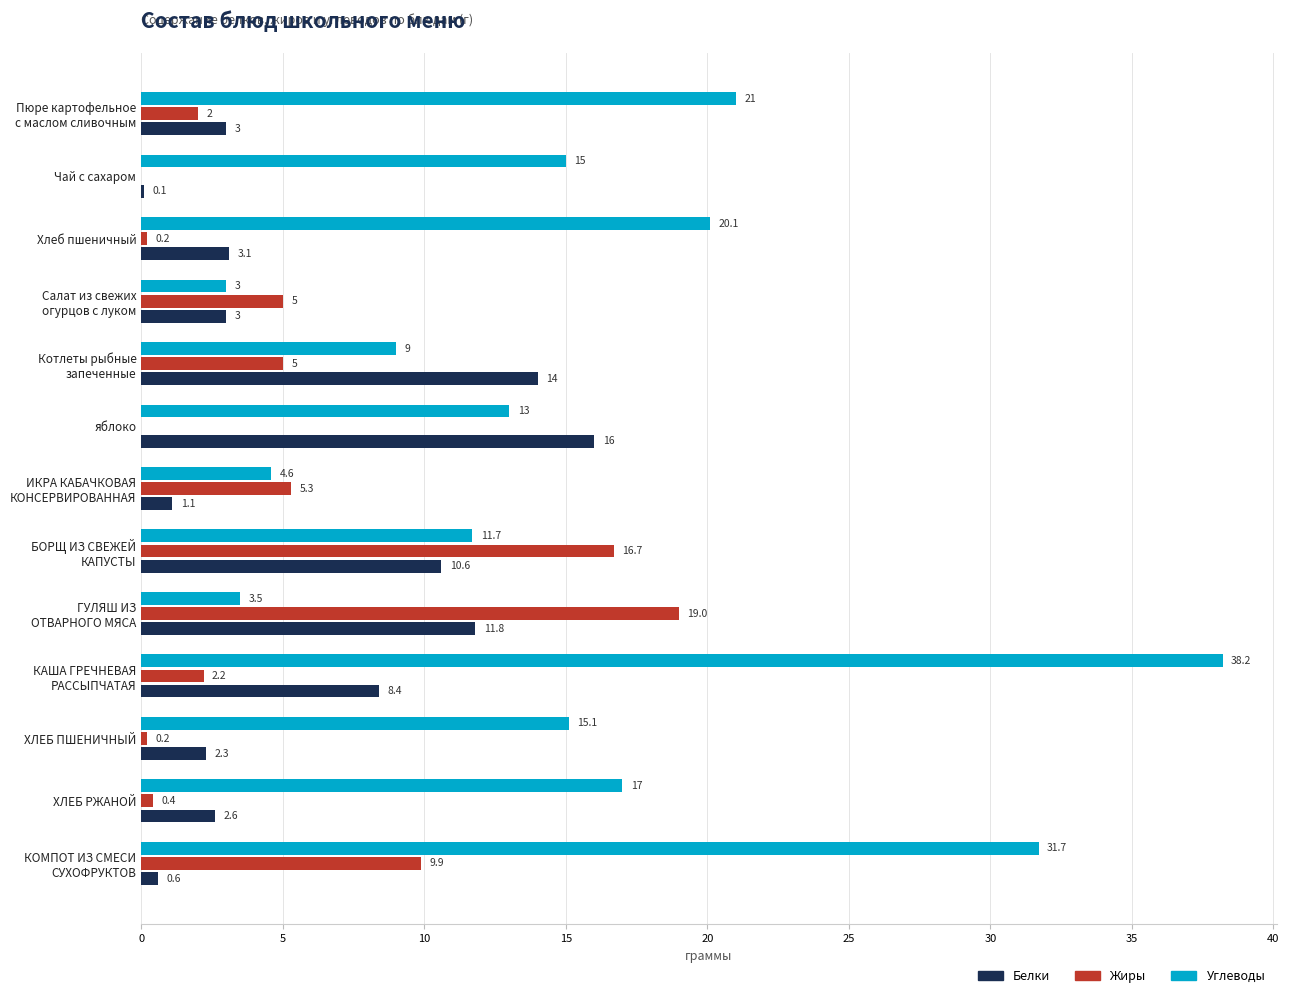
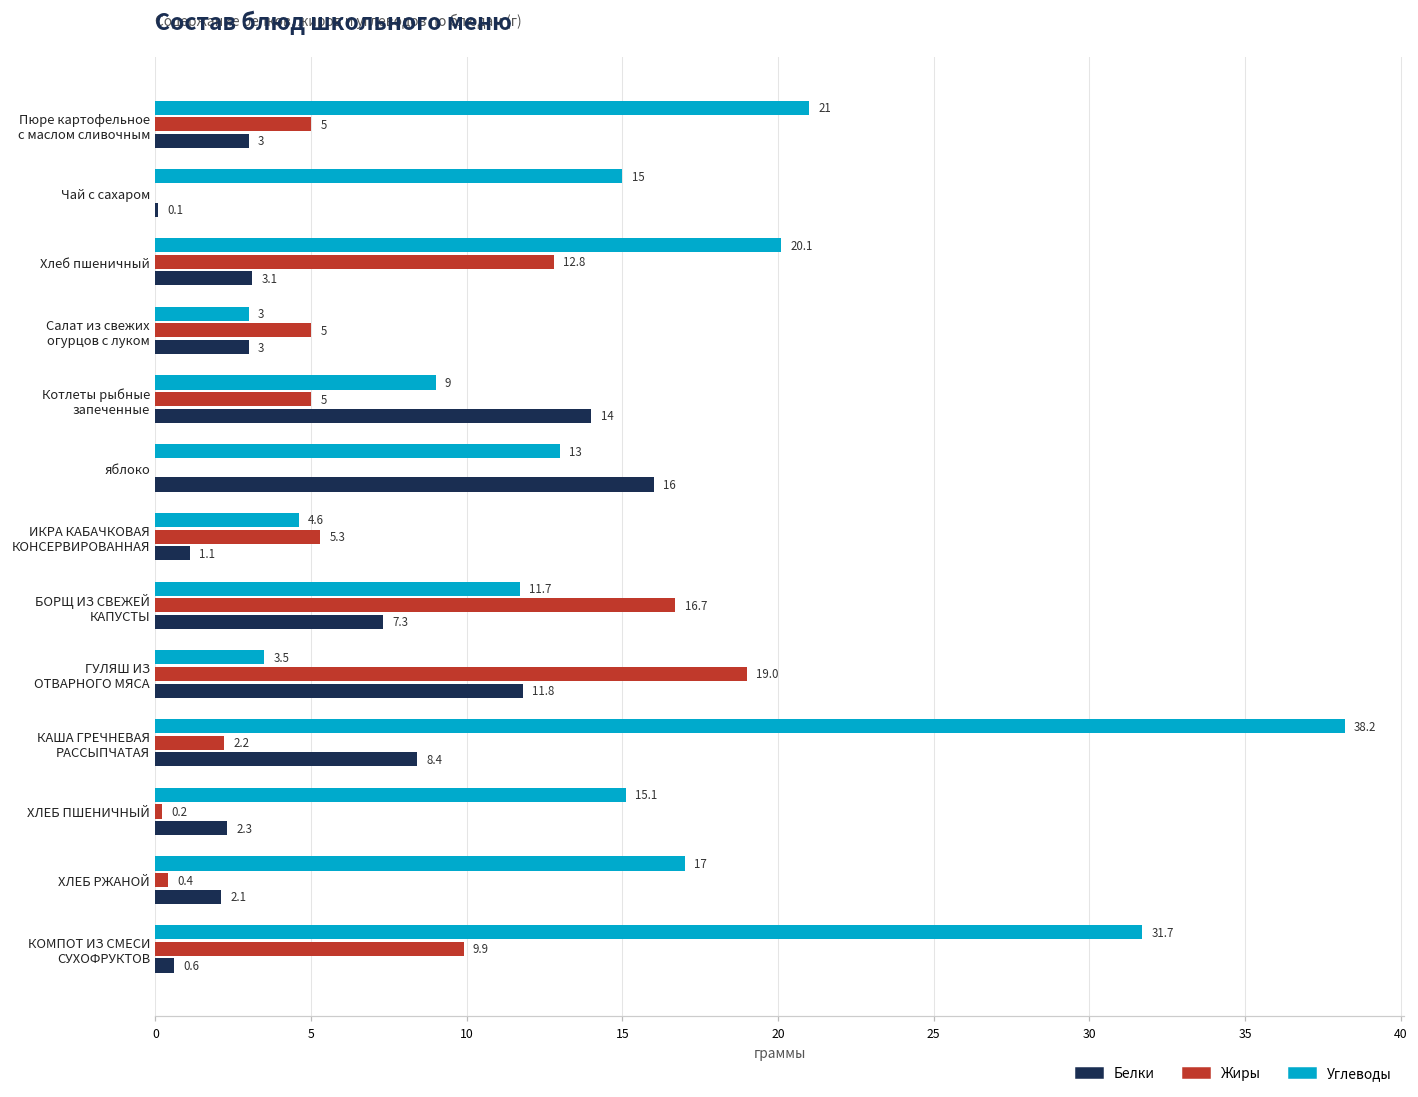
  {
    "Белки": {
      "Пюре картофельное с маслом сливочным": 3,
      "Чай с сахаром": 0.1,
      "Хлеб пшеничный": 3.1,
      "Салат из свежих огурцов с луком": 3,
      "Котлеты рыбные запеченные": 14,
      "яблоко": 16,
      "ИКРА КАБАЧКОВАЯ КОНСЕРВИРОВАННАЯ": 1.1,
-     "БОРЩ ИЗ СВЕЖЕЙ КАПУСТЫ": 10.6,
+     "БОРЩ ИЗ СВЕЖЕЙ КАПУСТЫ": 7.3,
      "ГУЛЯШ ИЗ ОТВАРНОГО МЯСА": 11.8,
      "КАША ГРЕЧНЕВАЯ РАССЫПЧАТАЯ": 8.4,
      "ХЛЕБ ПШЕНИЧНЫЙ": 2.3,
-     "ХЛЕБ РЖАНОЙ": 2.6,
+     "ХЛЕБ РЖАНОЙ": 2.1,
      "КОМПОТ ИЗ СМЕСИ СУХОФРУКТОВ": 0.6
    },
    "Жиры": {
-     "Пюре картофельное с маслом сливочным": 2,
-     "Хлеб пшеничный": 0.2,
+     "Пюре картофельное с маслом сливочным": 5,
+     "Хлеб пшеничный": 12.8,
      "Салат из свежих огурцов с луком": 5,
      "Котлеты рыбные запеченные": 5,
      "ИКРА КАБАЧКОВАЯ КОНСЕРВИРОВАННАЯ": 5.3,
      "БОРЩ ИЗ СВЕЖЕЙ КАПУСТЫ": 16.7,
      "ГУЛЯШ ИЗ ОТВАРНОГО МЯСА": 19.0,
      "КАША ГРЕЧНЕВАЯ РАССЫПЧАТАЯ": 2.2,
      "ХЛЕБ ПШЕНИЧНЫЙ": 0.2,
      "ХЛЕБ РЖАНОЙ": 0.4,
      "КОМПОТ ИЗ СМЕСИ СУХОФРУКТОВ": 9.9
    },
    "Углеводы": {
      "Пюре картофельное с маслом сливочным": 21,
      "Чай с сахаром": 15,
      "Хлеб пшеничный": 20.1,
      "Салат из свежих огурцов с луком": 3,
      "Котлеты рыбные запеченные": 9,
      "яблоко": 13,
      "ИКРА КАБАЧКОВАЯ КОНСЕРВИРОВАННАЯ": 4.6,
      "БОРЩ ИЗ СВЕЖЕЙ КАПУСТЫ": 11.7,
      "ГУЛЯШ ИЗ ОТВАРНОГО МЯСА": 3.5,
      "КАША ГРЕЧНЕВАЯ РАССЫПЧАТАЯ": 38.2,
      "ХЛЕБ ПШЕНИЧНЫЙ": 15.1,
      "ХЛЕБ РЖАНОЙ": 17,
      "КОМПОТ ИЗ СМЕСИ СУХОФРУКТОВ": 31.7
    }
  }
